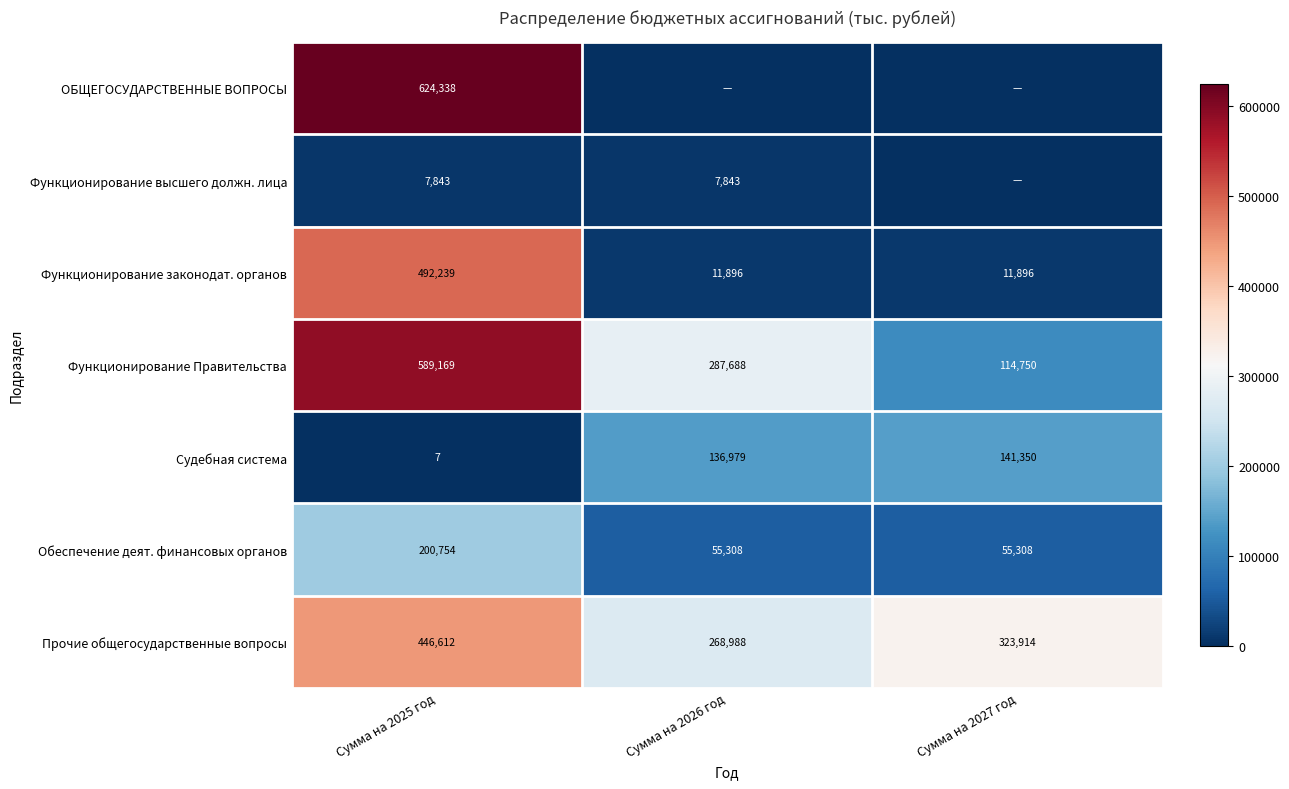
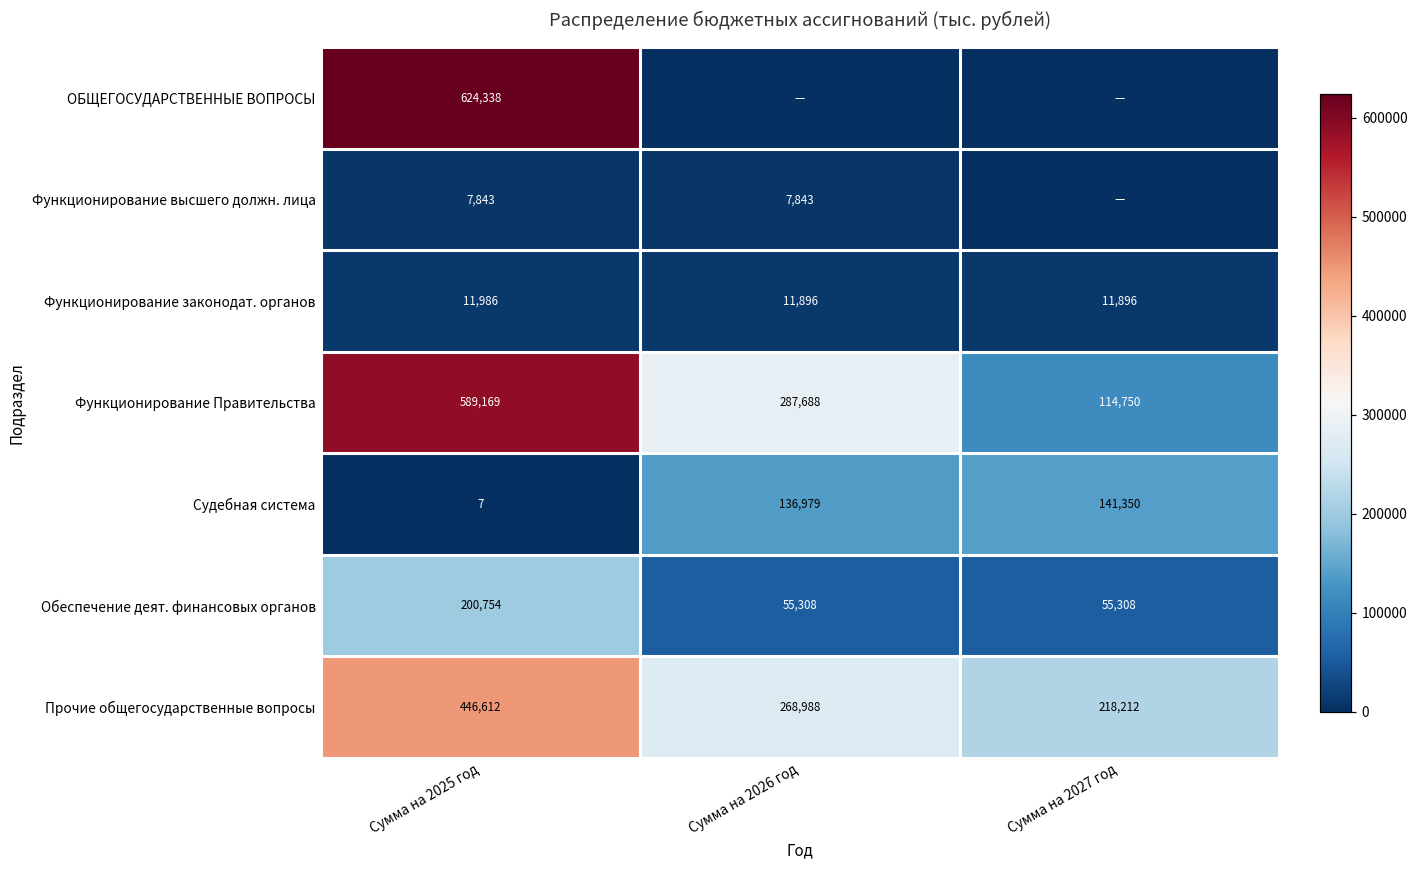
  {
    "ОБЩЕГОСУДАРСТВЕННЫЕ ВОПРОСЫ": {
      "Сумма на 2025 год": "624,338"
    },
    "Функционирование высшего должн. лица": {
      "Сумма на 2025 год": "7,843",
      "Сумма на 2026 год": "7,843"
    },
    "Функционирование законодат. органов": {
-     "Сумма на 2025 год": "492,239",
+     "Сумма на 2025 год": "11,986",
      "Сумма на 2026 год": "11,896",
      "Сумма на 2027 год": "11,896"
    },
    "Функционирование Правительства": {
      "Сумма на 2025 год": "589,169",
      "Сумма на 2026 год": "287,688",
      "Сумма на 2027 год": "114,750"
    },
    "Судебная система": {
      "Сумма на 2025 год": "7",
      "Сумма на 2026 год": "136,979",
      "Сумма на 2027 год": "141,350"
    },
    "Обеспечение деят. финансовых органов": {
      "Сумма на 2025 год": "200,754",
      "Сумма на 2026 год": "55,308",
      "Сумма на 2027 год": "55,308"
    },
    "Прочие общегосударственные вопросы": {
      "Сумма на 2025 год": "446,612",
      "Сумма на 2026 год": "268,988",
-     "Сумма на 2027 год": "323,914"
+     "Сумма на 2027 год": "218,212"
    }
  }
